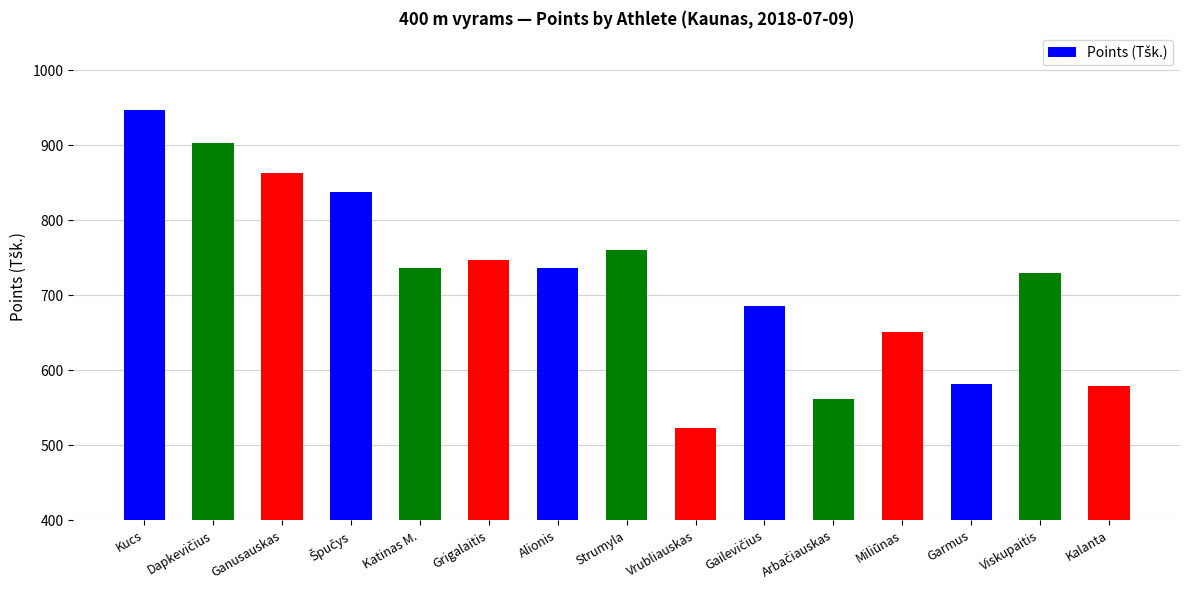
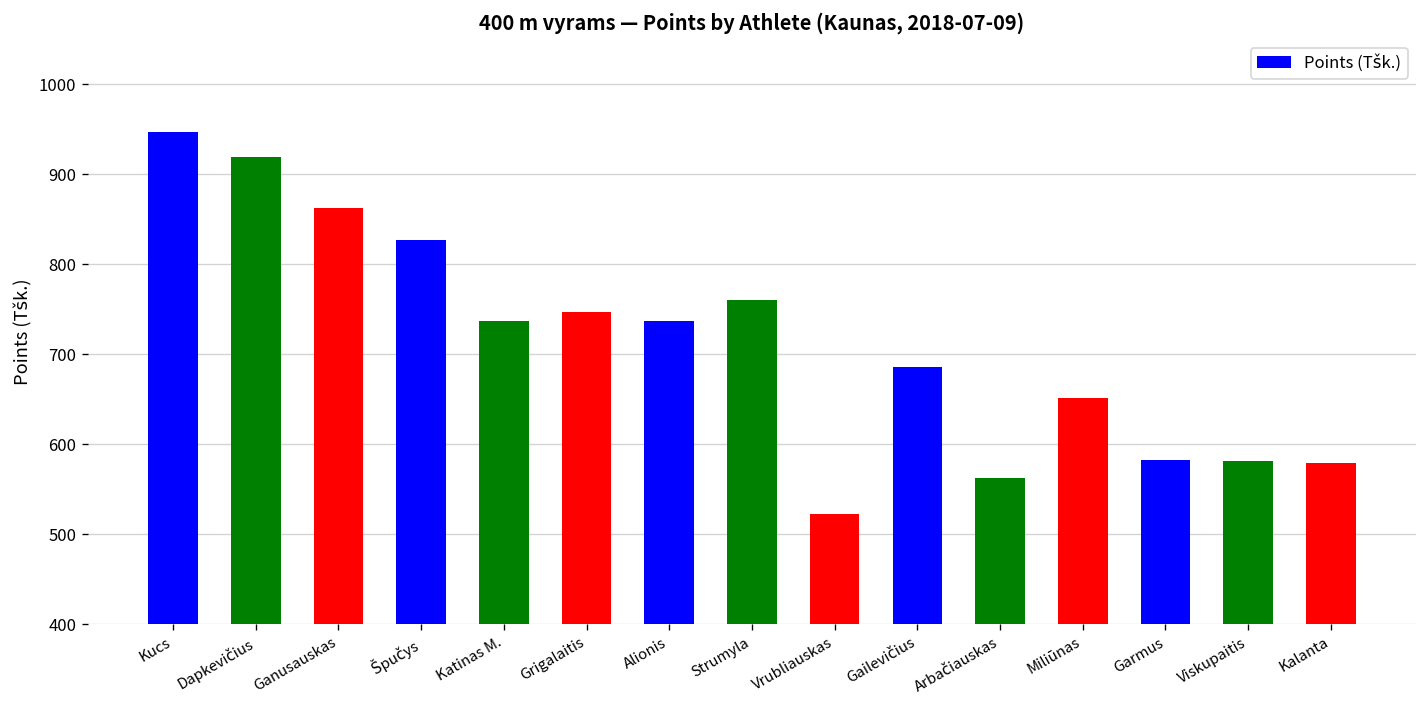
  {
    "Kucs": 950,
-   "Dapkevičius": 900,
+   "Dapkevičius": 920,
    "Ganusauskas": 860,
-   "Špučys": 840,
+   "Špučys": 830,
    "Katinas M.": 740,
    "Grigalaitis": 750,
    "Alionis": 740,
    "Strumyla": 760,
    "Vrubliauskas": 520,
    "Gailevičius": 690,
    "Arbačiauskas": 560,
    "Miliūnas": 650,
    "Garmus": 580,
-   "Viskupaitis": 730,
+   "Viskupaitis": 580,
    "Kalanta": 580
  }
